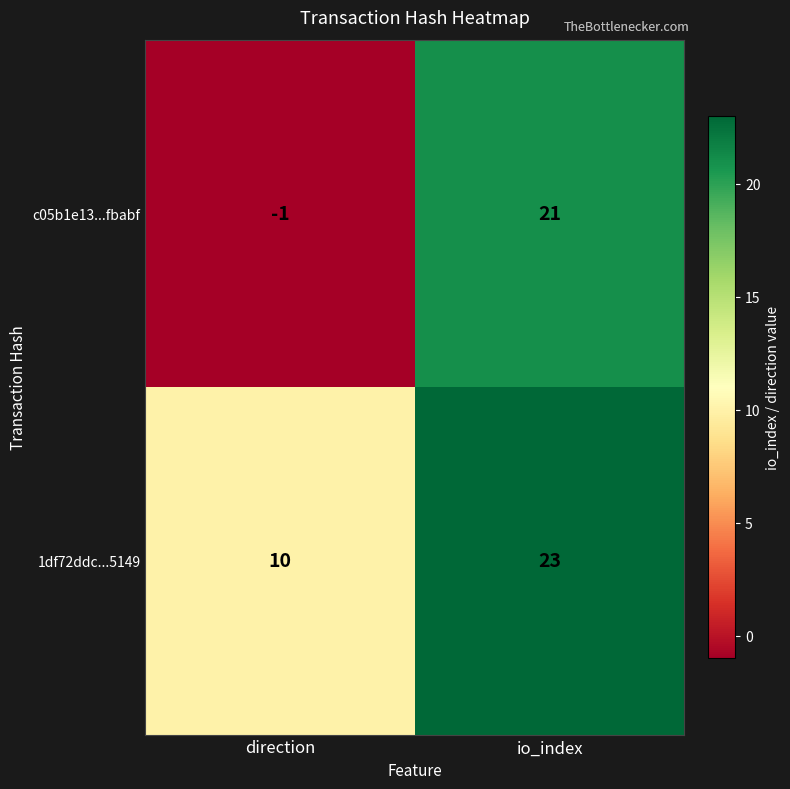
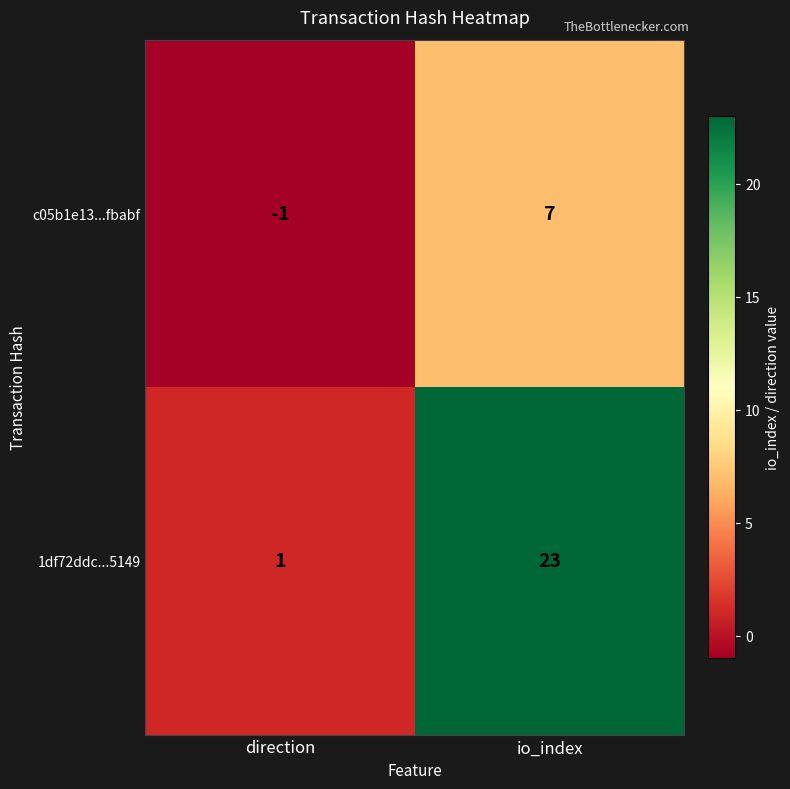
  {
    "c05b1e13...fbabf": {
      "direction": -1,
-     "io_index": 21
+     "io_index": 7
    },
    "1df72ddc...5149": {
-     "direction": 10,
+     "direction": 1,
      "io_index": 23
    }
  }
